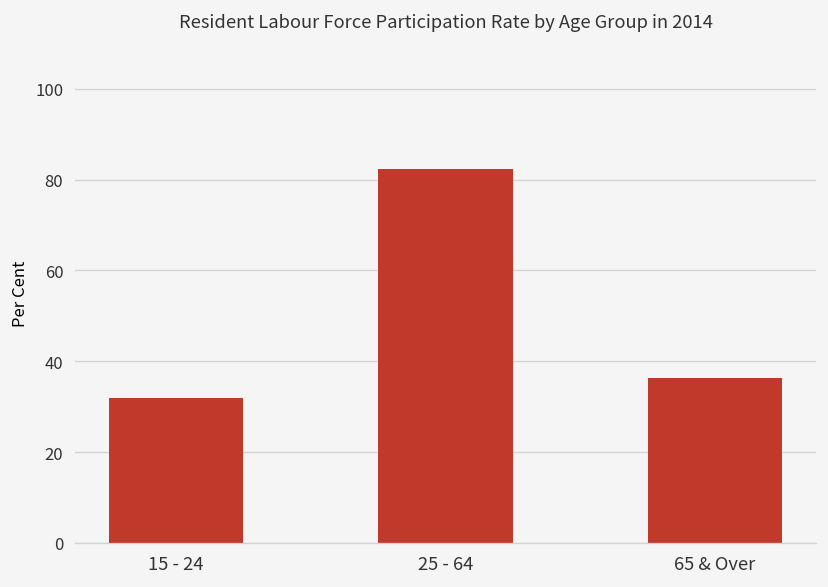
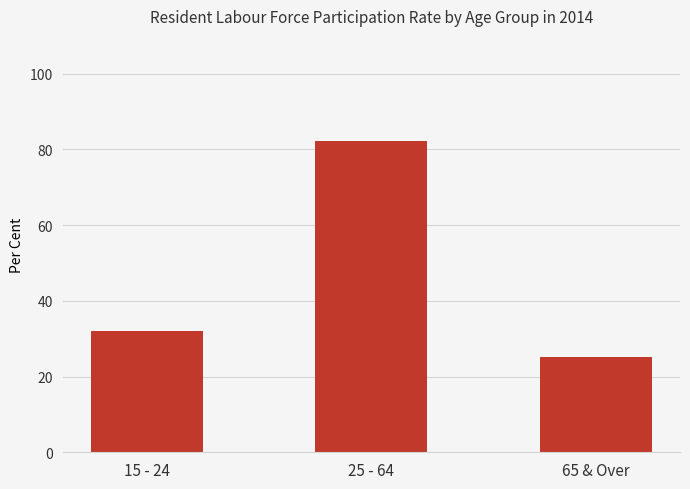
  {
    "15 - 24": 32,
    "25 - 64": 82,
-   "65 & Over": 36
+   "65 & Over": 25
  }
